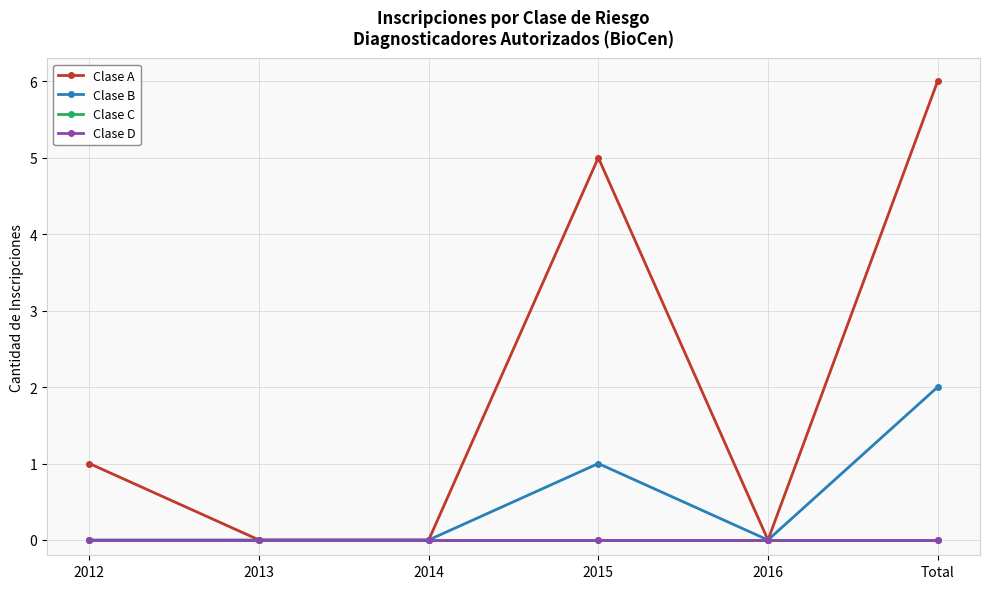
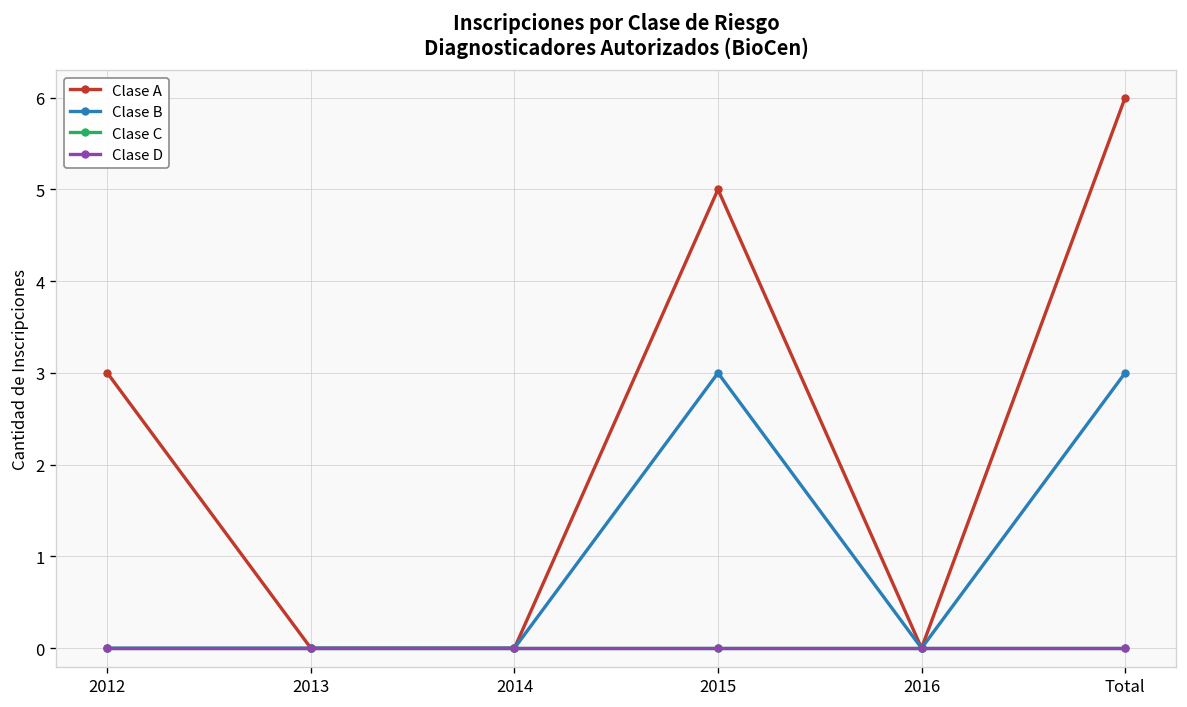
  {
    "Clase A": {
-     "2012": 1,
+     "2012": 3,
      "2015": 5,
      "Total": 6
    },
    "Clase B": {
-     "2015": 1,
-     "Total": 2
+     "2015": 3,
+     "Total": 3
    },
    "Clase D": {
      "2015": 0,
      "Total": 0
    }
  }
